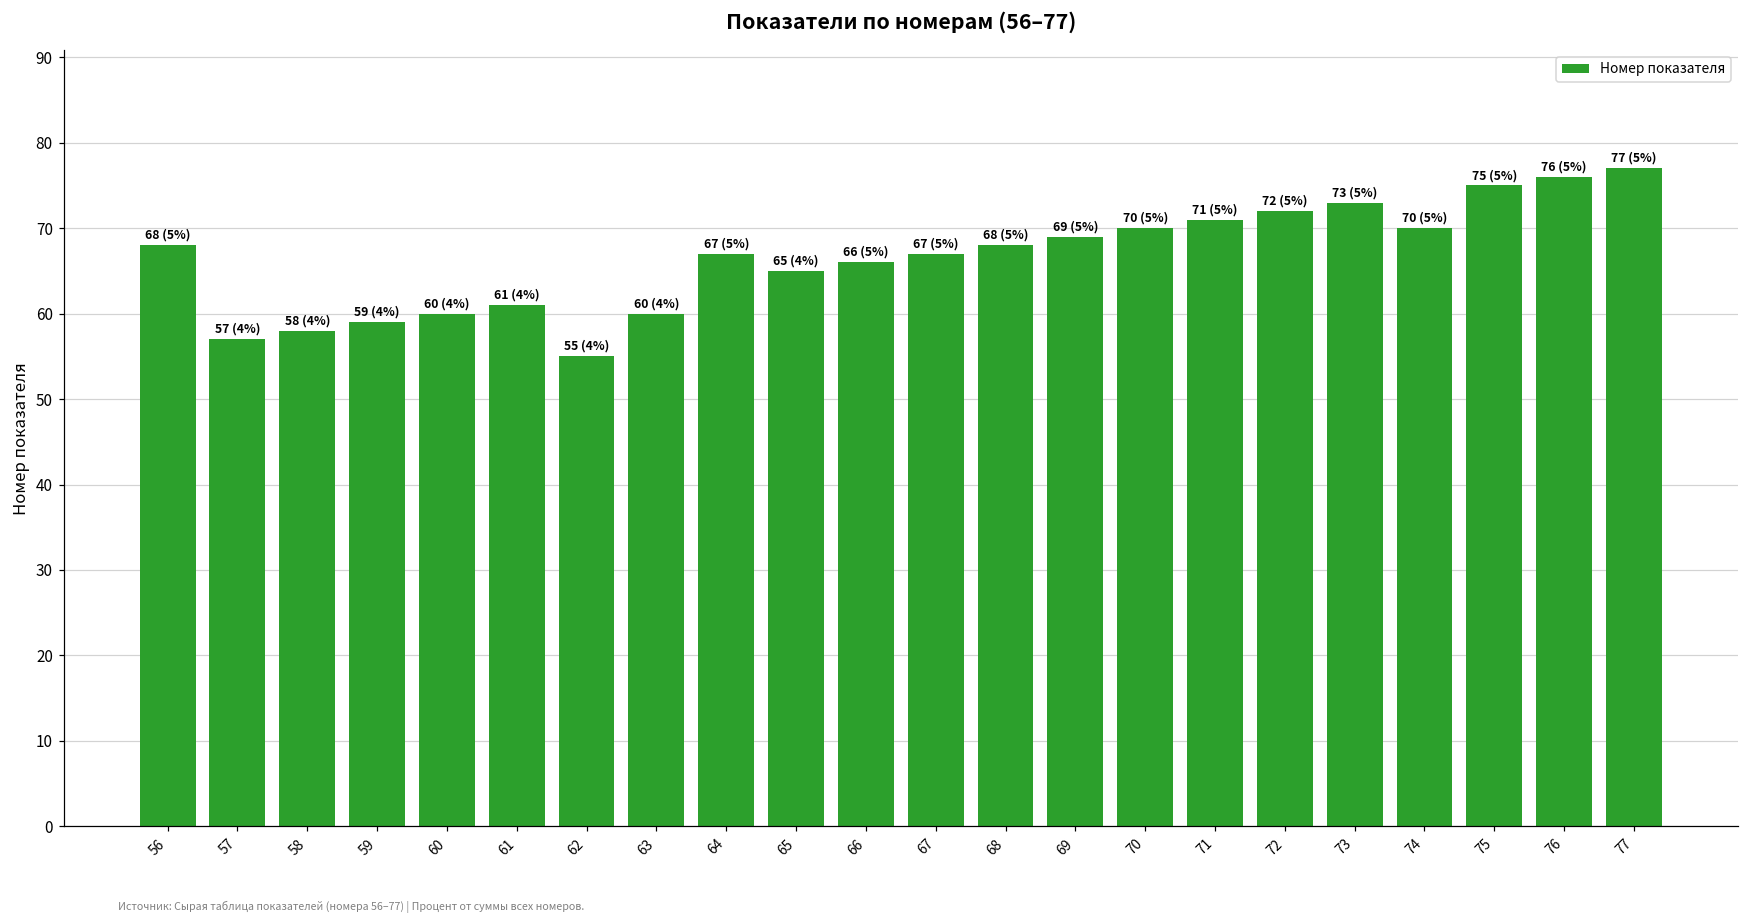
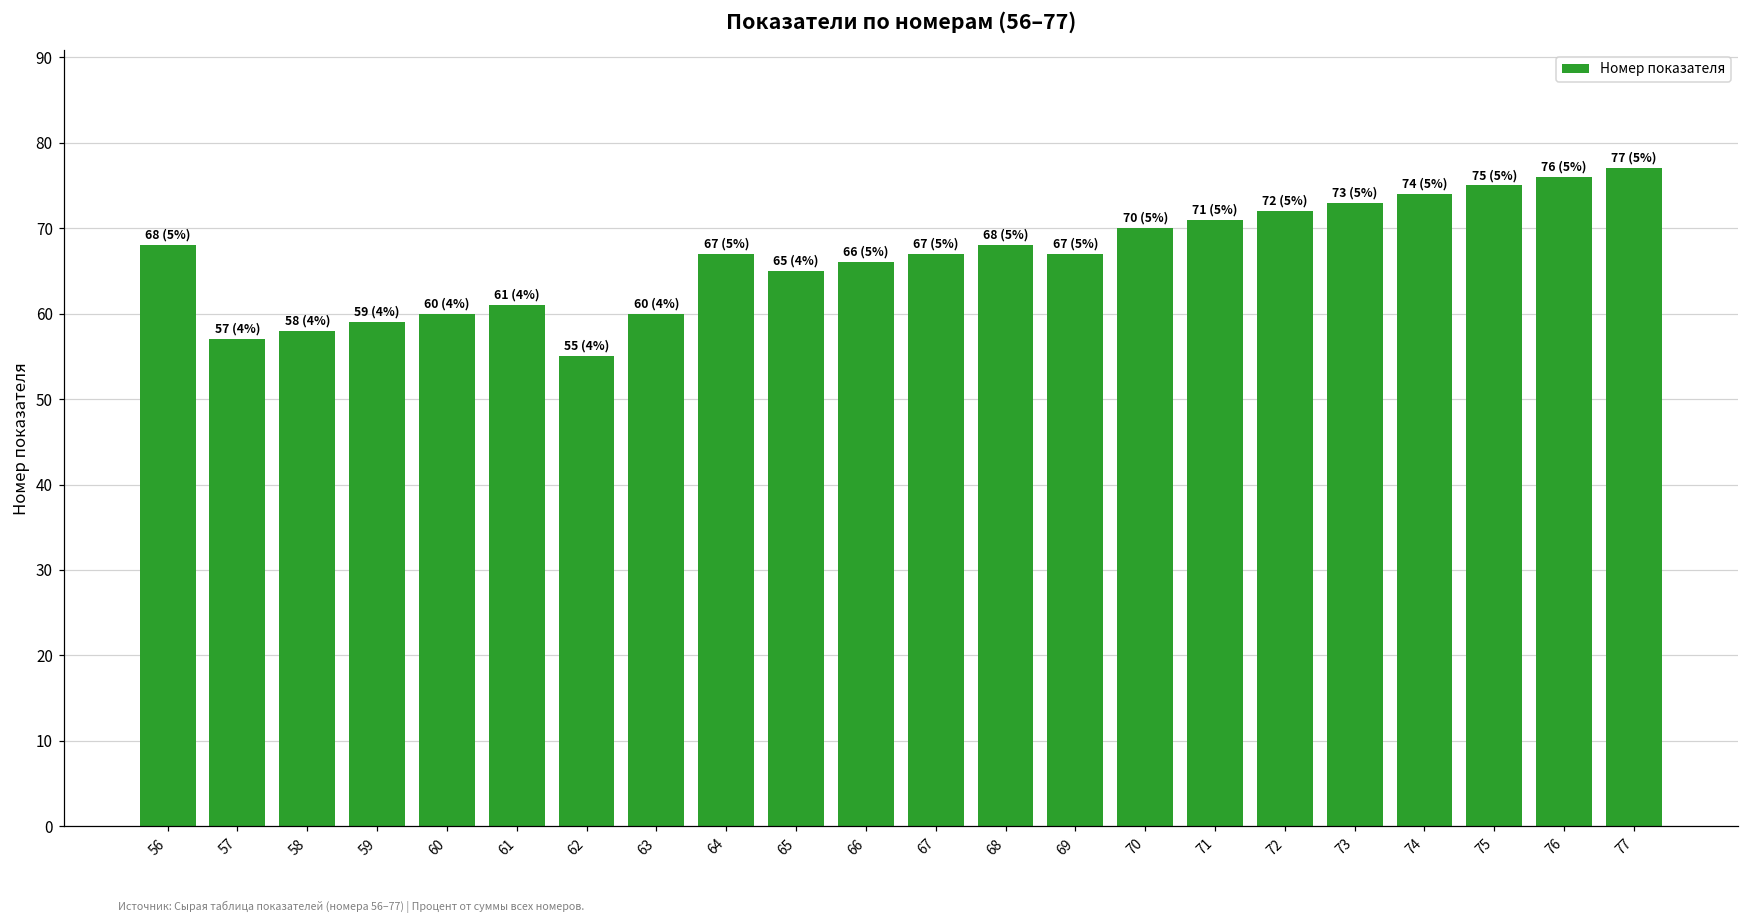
  {
    "56": 68,
    "57": 57,
    "58": 58,
    "59": 59,
    "60": 60,
    "61": 61,
    "62": 55,
    "63": 60,
    "64": 67,
    "65": 65,
    "66": 66,
    "67": 67,
    "68": 68,
-   "69": 69,
+   "69": 67,
    "70": 70,
    "71": 71,
    "72": 72,
    "73": 73,
-   "74": 70,
+   "74": 74,
    "75": 75,
    "76": 76,
    "77": 77
  }
